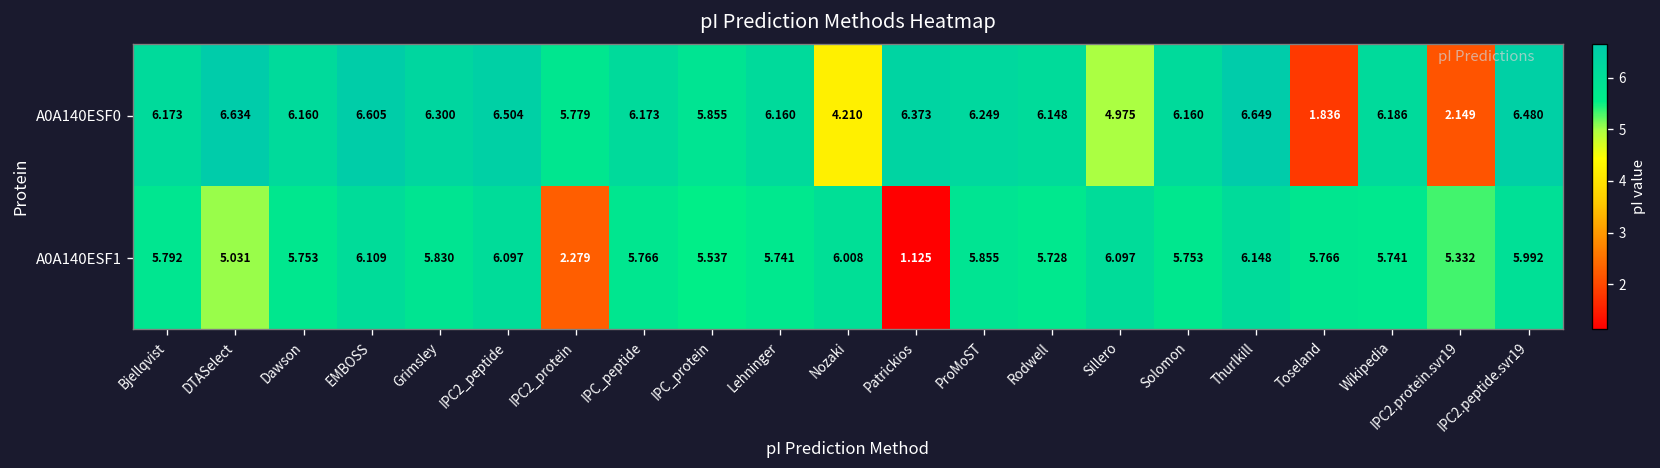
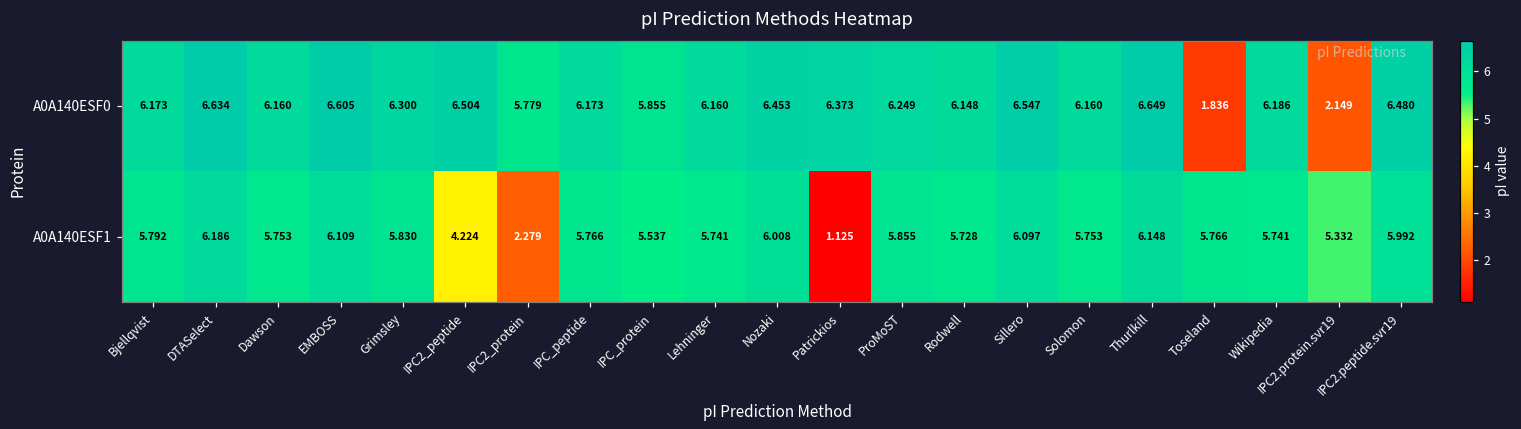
  {
    "A0A140ESF0": {
      "Bjellqvist": 6.173,
      "DTASelect": 6.634,
      "Dawson": 6.160,
      "EMBOSS": 6.605,
      "Grimsley": 6.300,
      "IPC2_peptide": 6.504,
      "IPC2_protein": 5.779,
      "IPC_peptide": 6.173,
      "IPC_protein": 5.855,
      "Lehninger": 6.160,
-     "Nozaki": 4.210,
+     "Nozaki": 6.453,
      "Patrickios": 6.373,
      "ProMoST": 6.249,
      "Rodwell": 6.148,
-     "Sillero": 4.975,
+     "Sillero": 6.547,
      "Solomon": 6.160,
      "Thurlkill": 6.649,
      "Toseland": 1.836,
      "Wikipedia": 6.186,
      "IPC2.peptide.svr19": 6.480
    },
    "A0A140ESF1": {
      "Bjellqvist": 5.792,
-     "DTASelect": 5.031,
+     "DTASelect": 6.186,
      "Dawson": 5.753,
      "EMBOSS": 6.109,
      "Grimsley": 5.830,
-     "IPC2_peptide": 6.097,
+     "IPC2_peptide": 4.224,
      "IPC2_protein": 2.279,
      "IPC_peptide": 5.766,
      "IPC_protein": 5.537,
      "Lehninger": 5.741,
      "Nozaki": 6.008,
      "Patrickios": 1.125,
      "ProMoST": 5.855,
      "Rodwell": 5.728,
      "Sillero": 6.097,
      "Solomon": 5.753,
      "Thurlkill": 6.148,
      "Toseland": 5.766,
      "Wikipedia": 5.741,
      "IPC2.protein.svr19": 5.332,
      "IPC2.peptide.svr19": 5.992
    }
  }
